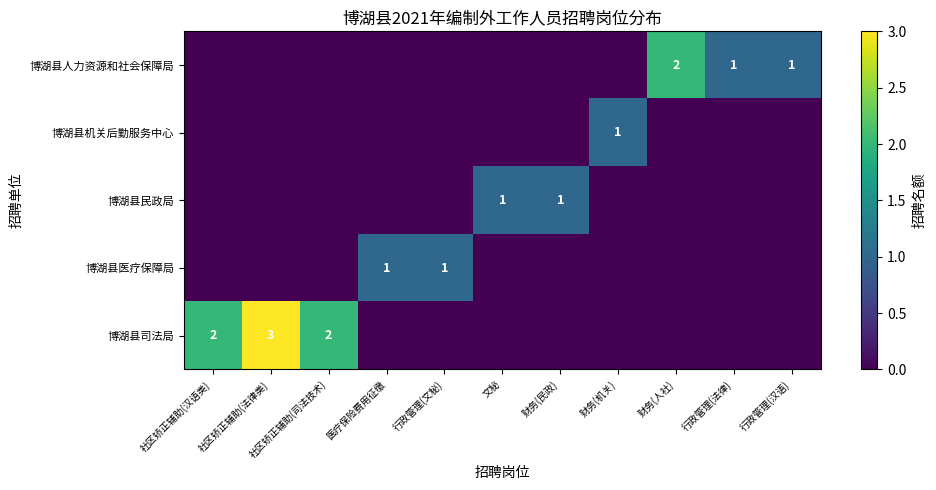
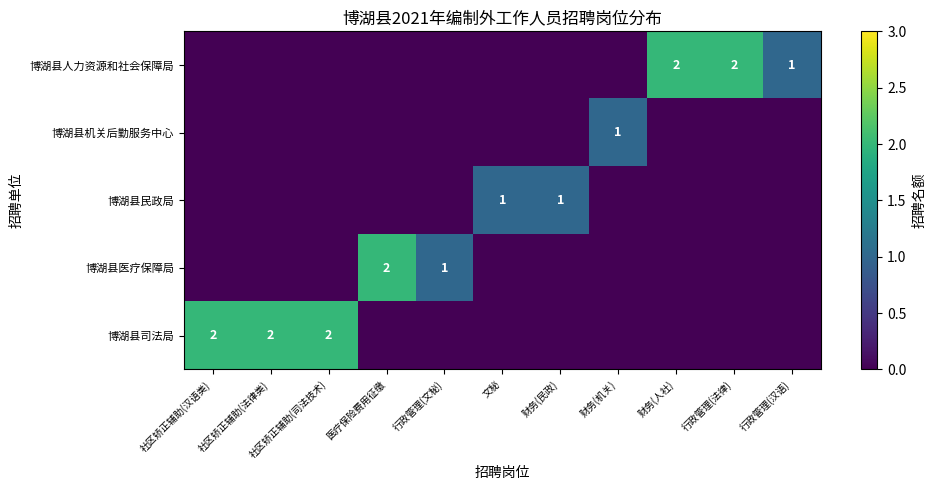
  {
    "博湖县人力资源和社会保障局": {
      "财务(人社)": 2,
-     "行政管理(法律)": 1,
+     "行政管理(法律)": 2,
      "行政管理(汉语)": 1
    },
    "博湖县机关后勤服务中心": {
      "财务(机关)": 1
    },
    "博湖县民政局": {
      "文秘": 1,
      "财务(民政)": 1
    },
    "博湖县医疗保障局": {
-     "医疗保险费用征缴": 1,
+     "医疗保险费用征缴": 2,
      "行政管理(文秘)": 1
    },
    "博湖县司法局": {
      "社区矫正辅助(汉语类)": 2,
-     "社区矫正辅助(法律类)": 3,
+     "社区矫正辅助(法律类)": 2,
      "社区矫正辅助(司法技术)": 2
    }
  }
